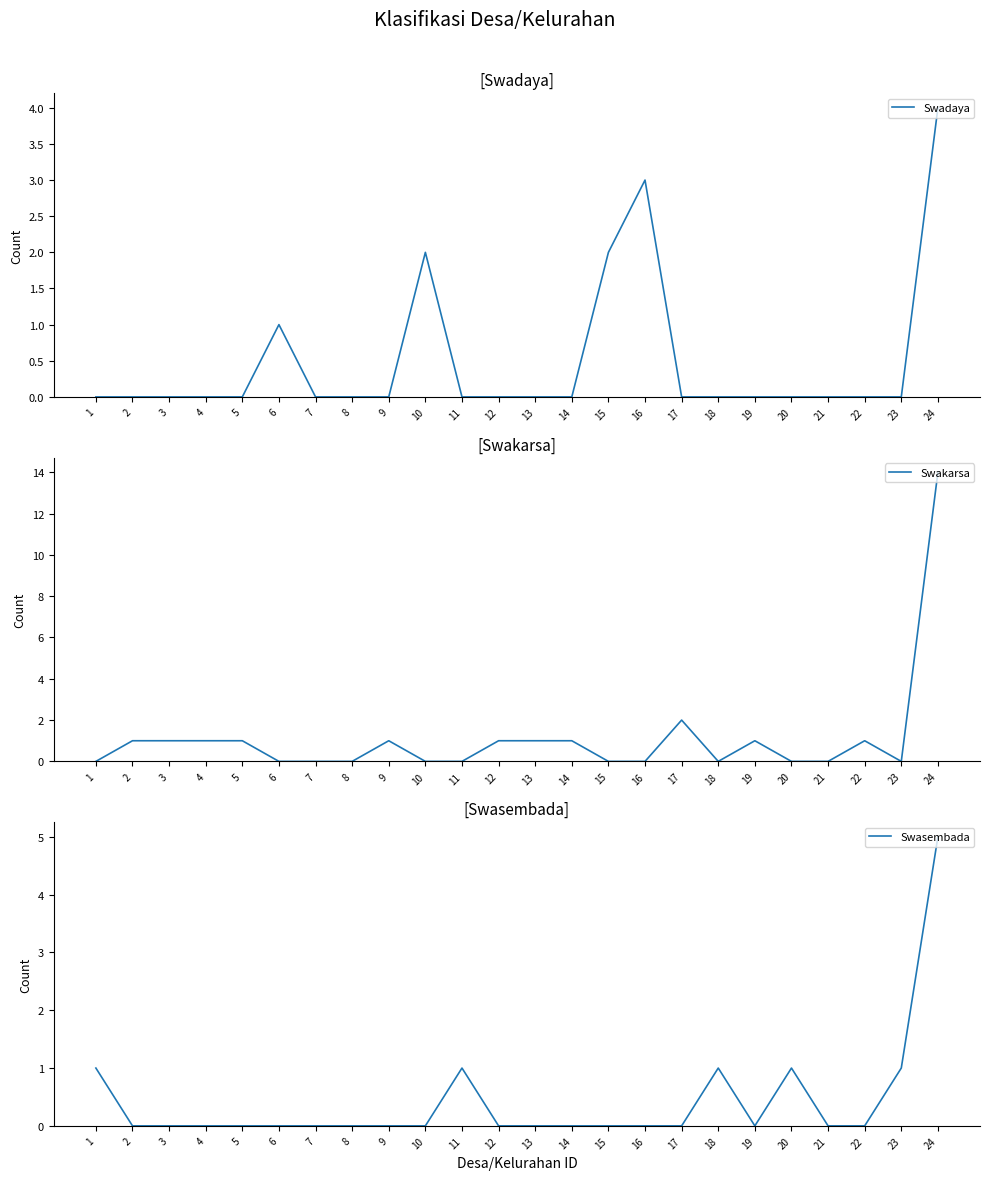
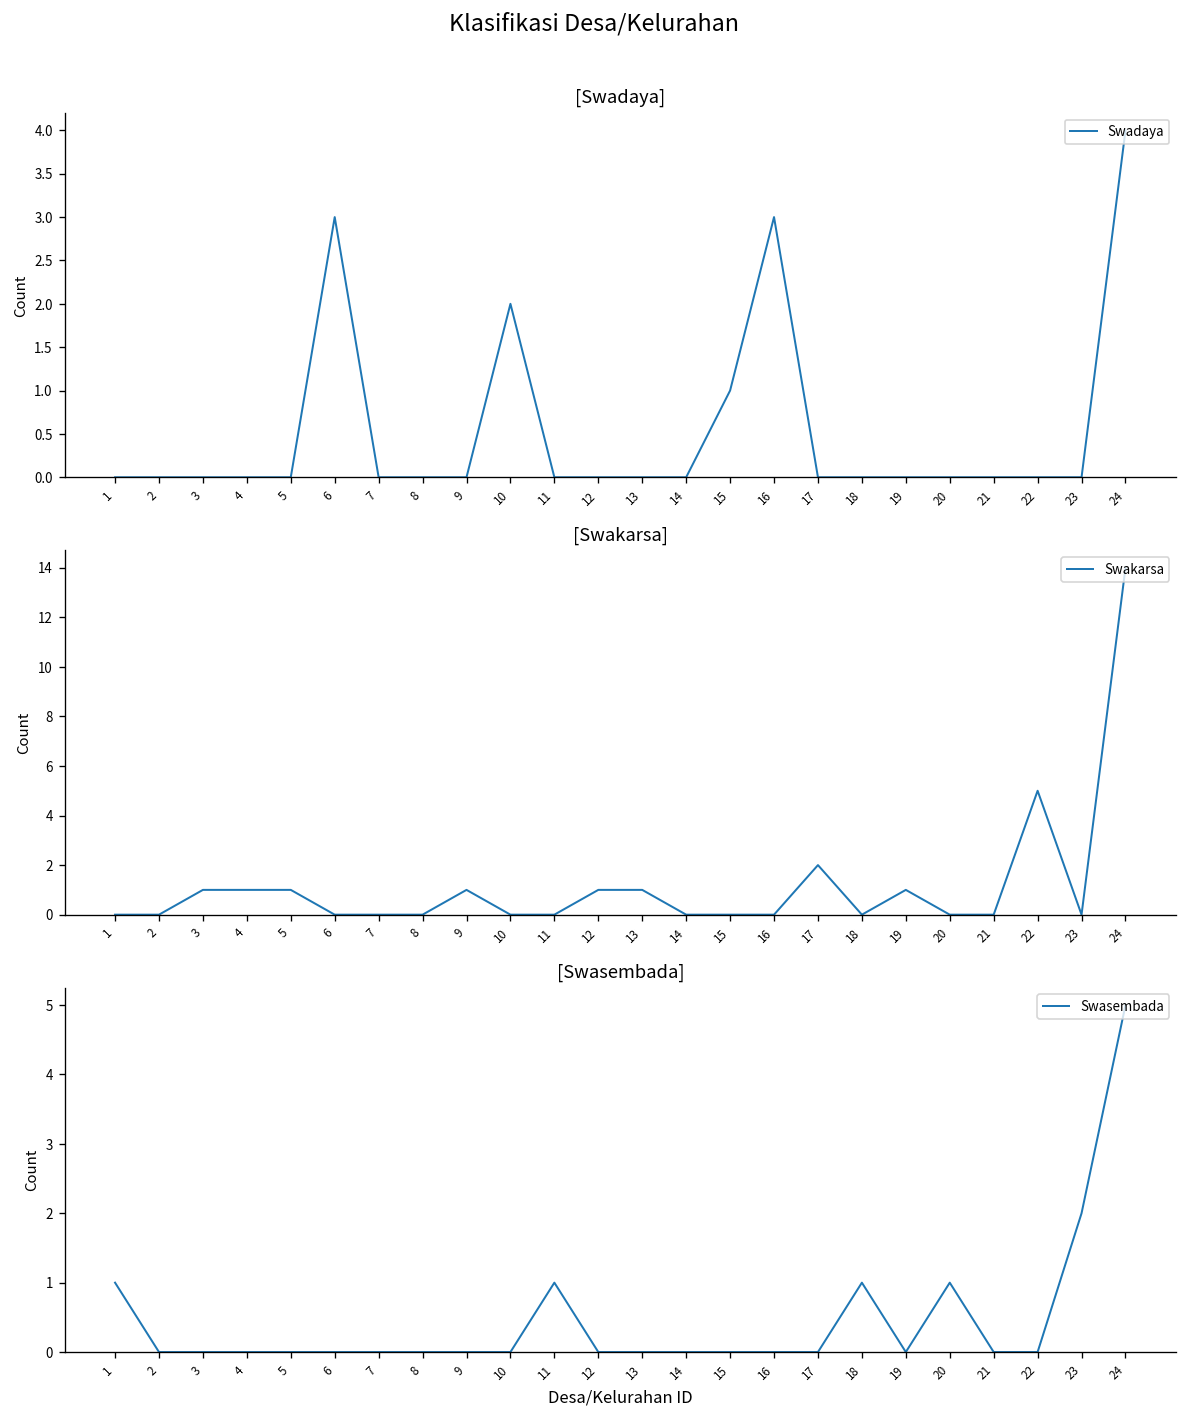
  {
    "[Swadaya]": {
      "1": 0,
      "2": 0,
      "3": 0,
      "4": 0,
      "5": 0,
-     "6": 1,
+     "6": 3,
      "7": 0,
      "8": 0,
      "9": 0,
      "10": 2,
      "11": 0,
      "12": 0,
      "13": 0,
      "14": 0,
-     "15": 2,
+     "15": 1,
      "16": 3,
      "17": 0,
      "18": 0,
      "19": 0,
      "20": 0,
      "21": 0,
      "22": 0,
      "23": 0
    },
    "[Swakarsa]": {
      "1": 0,
-     "2": 1,
+     "2": 0,
      "3": 1,
      "4": 1,
      "5": 1,
      "6": 0,
      "7": 0,
      "8": 0,
      "9": 1,
      "10": 0,
      "11": 0,
      "12": 1,
      "13": 1,
-     "14": 1,
+     "14": 0,
      "15": 0,
      "16": 0,
      "17": 2,
      "18": 0,
      "19": 1,
      "20": 0,
      "21": 0,
-     "22": 1,
+     "22": 5,
      "23": 0
    },
    "[Swasembada]": {
      "1": 1,
      "2": 0,
      "3": 0,
      "4": 0,
      "5": 0,
      "6": 0,
      "7": 0,
      "8": 0,
      "9": 0,
      "10": 0,
      "11": 1,
      "12": 0,
      "13": 0,
      "14": 0,
      "15": 0,
      "16": 0,
      "17": 0,
      "18": 1,
      "19": 0,
      "20": 1,
      "21": 0,
      "22": 0,
-     "23": 1
+     "23": 2
    }
  }
